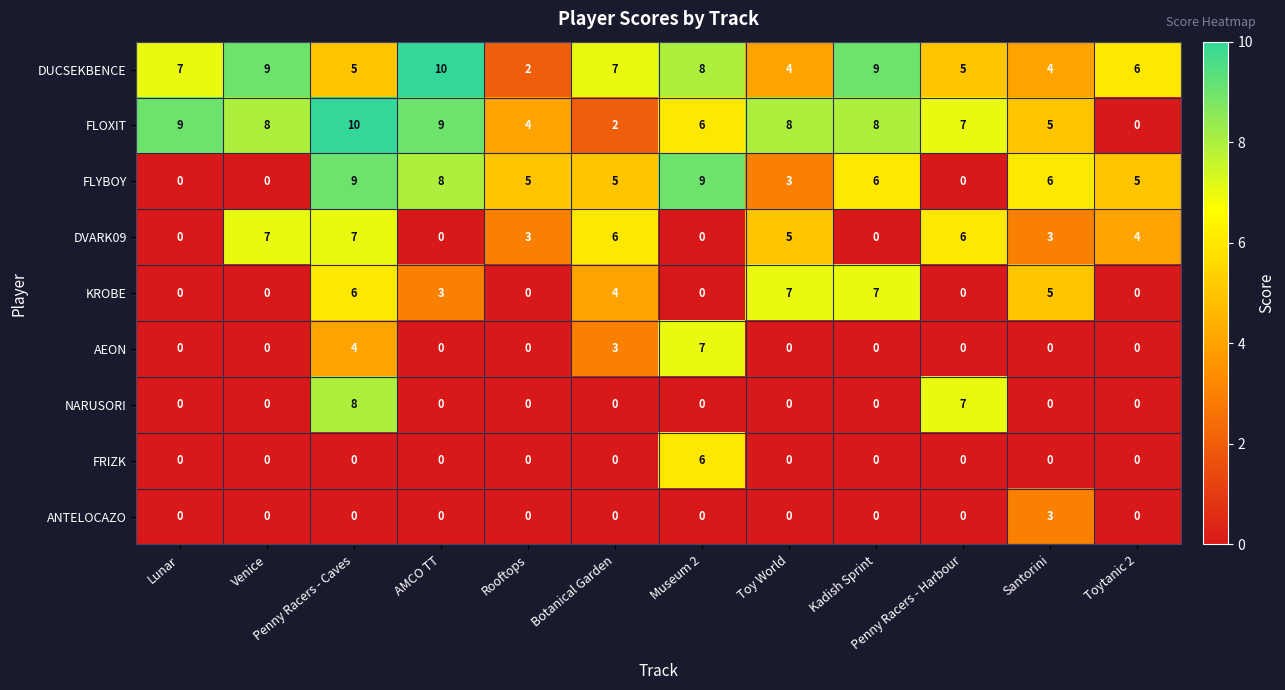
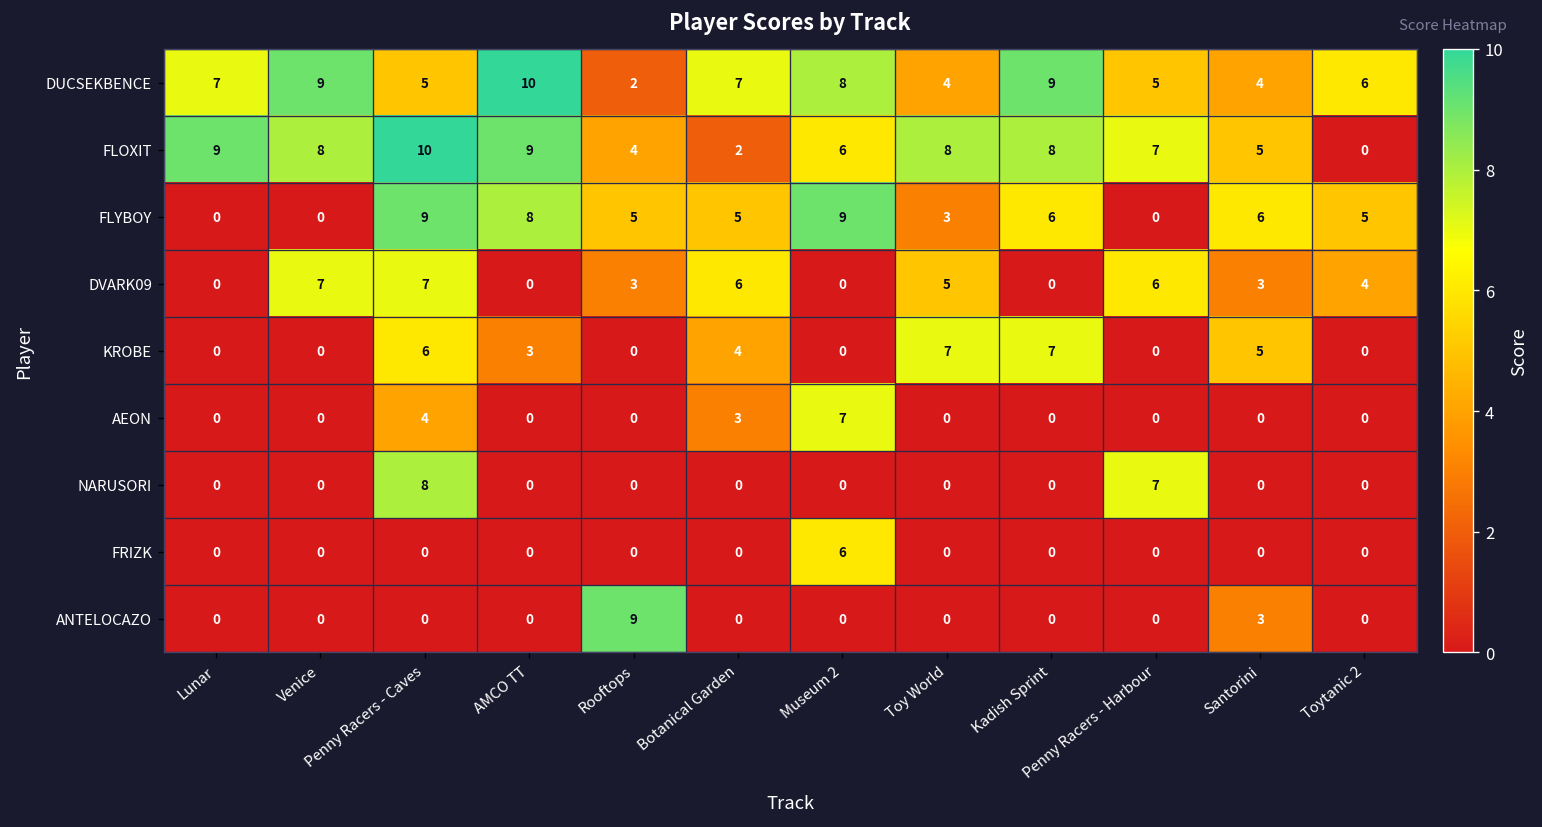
  {
    "DUCSEKBENCE": {
      "Lunar": 7,
      "Venice": 9,
      "Penny Racers - Caves": 5,
      "AMCO TT": 10,
      "Rooftops": 2,
      "Botanical Garden": 7,
      "Museum 2": 8,
      "Toy World": 4,
      "Kadish Sprint": 9,
      "Penny Racers - Harbour": 5,
      "Santorini": 4,
      "Toytanic 2": 6
    },
    "FLOXIT": {
      "Lunar": 9,
      "Venice": 8,
      "Penny Racers - Caves": 10,
      "AMCO TT": 9,
      "Rooftops": 4,
      "Botanical Garden": 2,
      "Museum 2": 6,
      "Toy World": 8,
      "Kadish Sprint": 8,
      "Penny Racers - Harbour": 7,
      "Santorini": 5,
      "Toytanic 2": 0
    },
    "FLYBOY": {
      "Lunar": 0,
      "Venice": 0,
      "Penny Racers - Caves": 9,
      "AMCO TT": 8,
      "Rooftops": 5,
      "Botanical Garden": 5,
      "Museum 2": 9,
      "Toy World": 3,
      "Kadish Sprint": 6,
      "Penny Racers - Harbour": 0,
      "Santorini": 6,
      "Toytanic 2": 5
    },
    "DVARK09": {
      "Lunar": 0,
      "Venice": 7,
      "Penny Racers - Caves": 7,
      "AMCO TT": 0,
      "Rooftops": 3,
      "Botanical Garden": 6,
      "Museum 2": 0,
      "Toy World": 5,
      "Kadish Sprint": 0,
      "Penny Racers - Harbour": 6,
      "Santorini": 3,
      "Toytanic 2": 4
    },
    "KROBE": {
      "Lunar": 0,
      "Venice": 0,
      "Penny Racers - Caves": 6,
      "AMCO TT": 3,
      "Rooftops": 0,
      "Botanical Garden": 4,
      "Museum 2": 0,
      "Toy World": 7,
      "Kadish Sprint": 7,
      "Penny Racers - Harbour": 0,
      "Santorini": 5,
      "Toytanic 2": 0
    },
    "AEON": {
      "Lunar": 0,
      "Venice": 0,
      "Penny Racers - Caves": 4,
      "AMCO TT": 0,
      "Rooftops": 0,
      "Botanical Garden": 3,
      "Museum 2": 7,
      "Toy World": 0,
      "Kadish Sprint": 0,
      "Penny Racers - Harbour": 0,
      "Santorini": 0,
      "Toytanic 2": 0
    },
    "NARUSORI": {
      "Lunar": 0,
      "Venice": 0,
      "Penny Racers - Caves": 8,
      "AMCO TT": 0,
      "Rooftops": 0,
      "Botanical Garden": 0,
      "Museum 2": 0,
      "Toy World": 0,
      "Kadish Sprint": 0,
      "Penny Racers - Harbour": 7,
      "Santorini": 0,
      "Toytanic 2": 0
    },
    "FRIZK": {
      "Lunar": 0,
      "Venice": 0,
      "Penny Racers - Caves": 0,
      "AMCO TT": 0,
      "Rooftops": 0,
      "Botanical Garden": 0,
      "Museum 2": 6,
      "Toy World": 0,
      "Kadish Sprint": 0,
      "Penny Racers - Harbour": 0,
      "Santorini": 0,
      "Toytanic 2": 0
    },
    "ANTELOCAZO": {
      "Lunar": 0,
      "Venice": 0,
      "Penny Racers - Caves": 0,
      "AMCO TT": 0,
-     "Rooftops": 0,
+     "Rooftops": 9,
      "Botanical Garden": 0,
      "Museum 2": 0,
      "Toy World": 0,
      "Kadish Sprint": 0,
      "Penny Racers - Harbour": 0,
      "Santorini": 3,
      "Toytanic 2": 0
    }
  }
